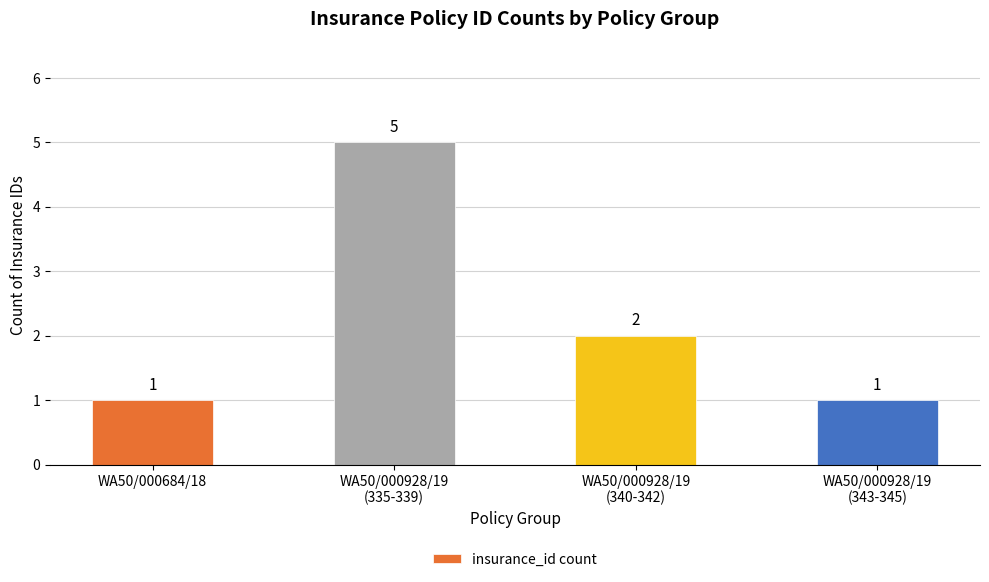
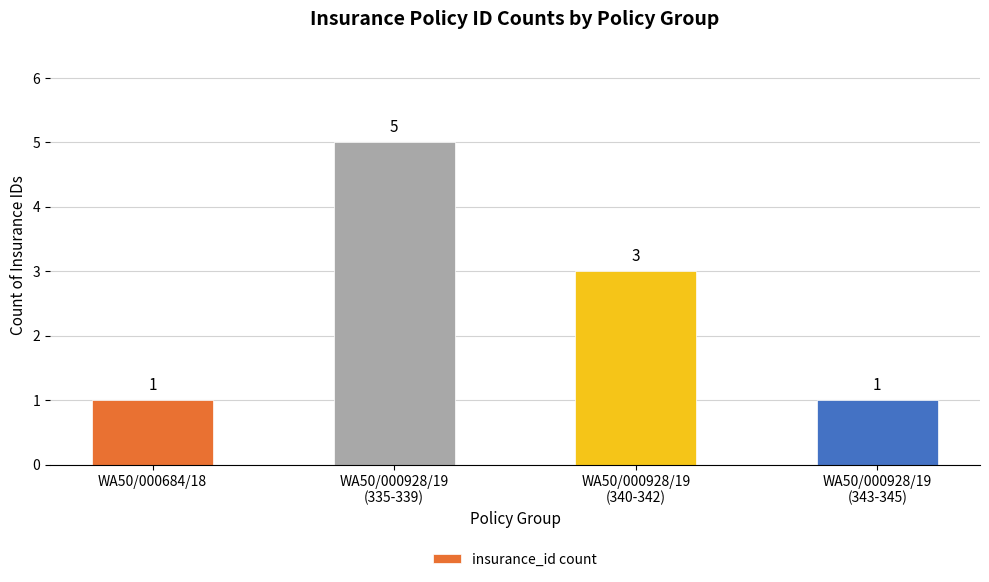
  {
    "WA50/000684/18": 1,
    "WA50/000928/19 (335-339)": 5,
-   "WA50/000928/19 (340-342)": 2,
+   "WA50/000928/19 (340-342)": 3,
    "WA50/000928/19 (343-345)": 1
  }
